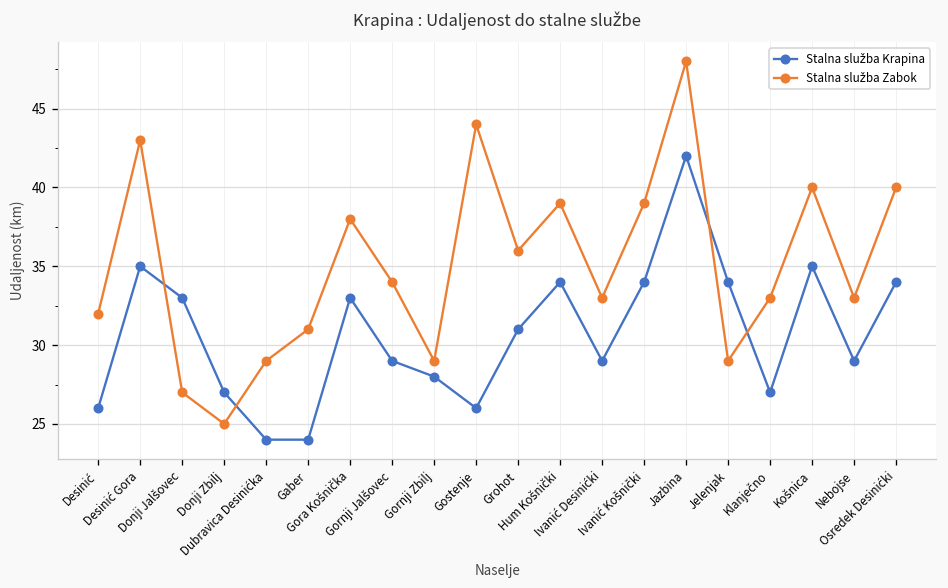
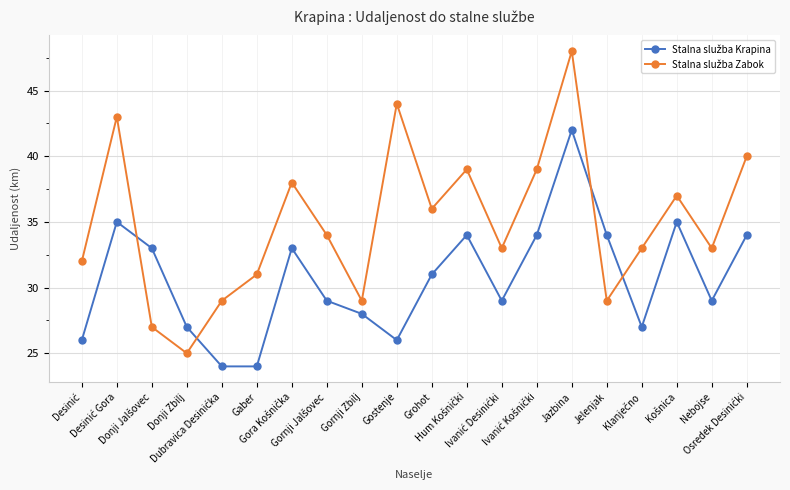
  {
    "Stalna služba Krapina": {
      "Desinić": 26,
      "Desinić Gora": 35,
      "Donji Jalšovec": 33,
      "Donji Zbilj": 27,
      "Dubravica Desinićka": 24,
      "Gaber": 24,
      "Gora Košnička": 33,
      "Gornji Jalšovec": 29,
      "Gornji Zbilj": 28,
      "Gostenje": 26,
      "Grohot": 31,
      "Hum Košnički": 34,
      "Ivanić Desinićki": 29,
      "Ivanić Košnički": 34,
      "Jazbina": 42,
      "Jelenjak": 34,
      "Klanječno": 27,
      "Košnica": 35,
      "Nebojse": 29,
      "Osredek Desinićki": 34
    },
    "Stalna služba Zabok": {
      "Desinić": 32,
      "Desinić Gora": 43,
      "Donji Jalšovec": 27,
      "Donji Zbilj": 25,
      "Dubravica Desinićka": 29,
      "Gaber": 31,
      "Gora Košnička": 38,
      "Gornji Jalšovec": 34,
      "Gornji Zbilj": 29,
      "Gostenje": 44,
      "Grohot": 36,
      "Hum Košnički": 39,
      "Ivanić Desinićki": 33,
      "Ivanić Košnički": 39,
      "Jazbina": 48,
      "Jelenjak": 29,
      "Klanječno": 33,
-     "Košnica": 40,
+     "Košnica": 37,
      "Nebojse": 33,
      "Osredek Desinićki": 40
    }
  }
